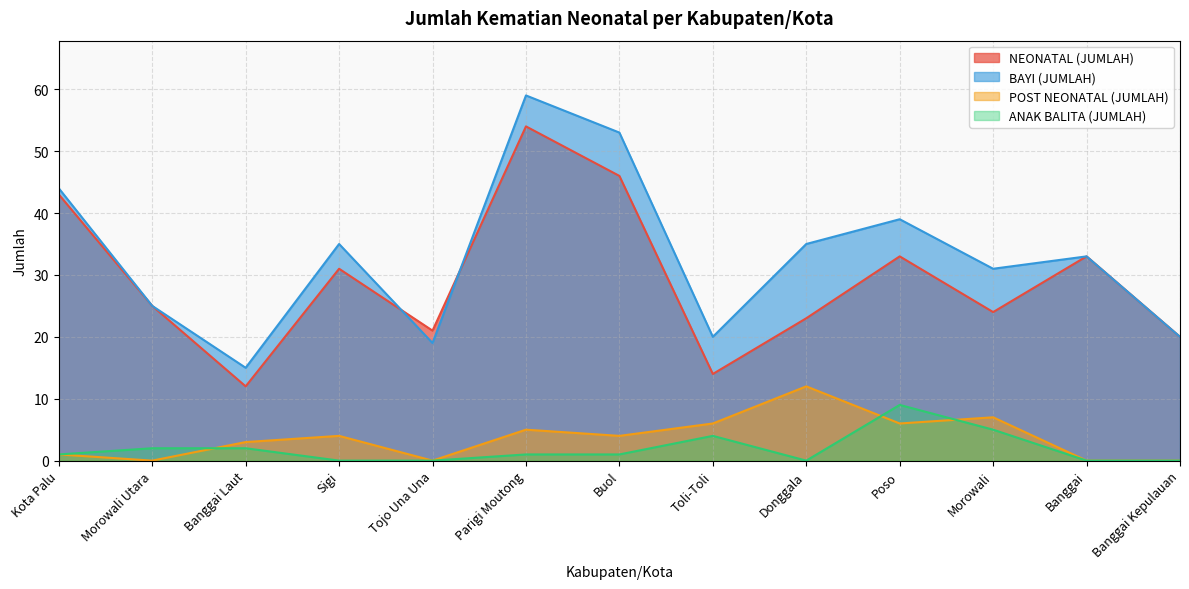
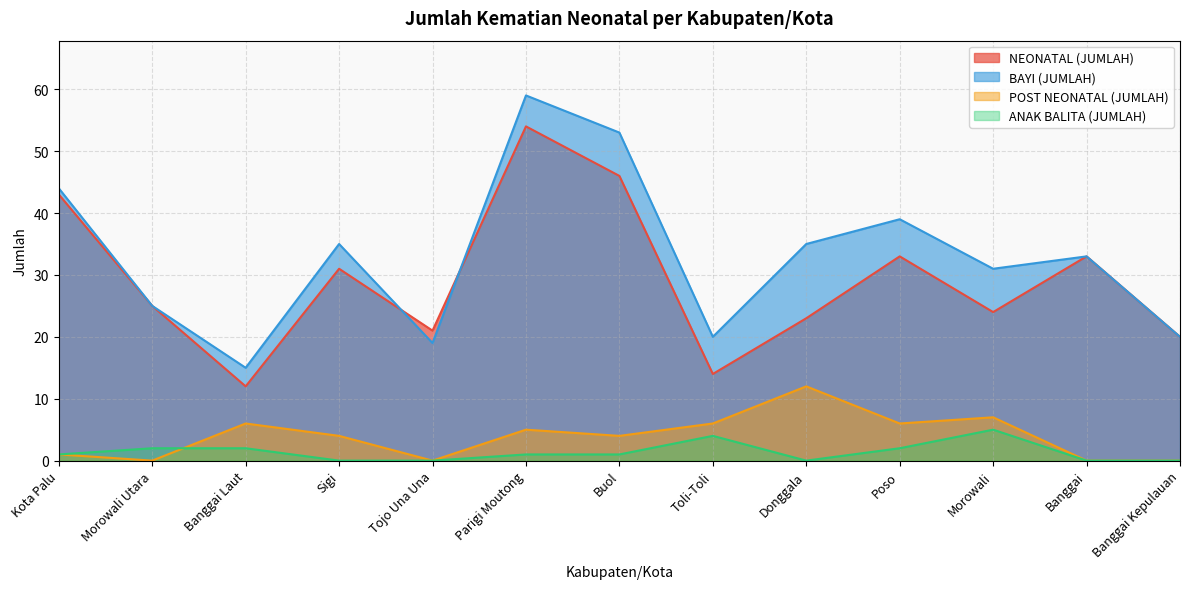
  {
    "NEONATAL (JUMLAH)": {
      "Kota Palu": 43,
      "Banggai Laut": 12,
      "Sigi": 31,
      "Tojo Una Una": 21,
      "Parigi Moutong": 54,
      "Buol": 46,
      "Toli-Toli": 14,
      "Donggala": 23,
      "Poso": 33,
      "Morowali": 24
    },
    "BAYI (JUMLAH)": {
      "Kota Palu": 44,
      "Banggai Laut": 15,
      "Sigi": 35,
      "Tojo Una Una": 19,
      "Parigi Moutong": 59,
      "Buol": 53,
      "Toli-Toli": 20,
      "Donggala": 35,
      "Poso": 39,
      "Morowali": 31
    },
    "POST NEONATAL (JUMLAH)": {
      "Morowali Utara": 0,
-     "Banggai Laut": 3,
+     "Banggai Laut": 6,
      "Sigi": 4,
      "Parigi Moutong": 5,
      "Buol": 4,
      "Toli-Toli": 6,
      "Donggala": 12,
      "Poso": 6,
      "Morowali": 7
    },
    "ANAK BALITA (JUMLAH)": {
      "Morowali Utara": 2,
      "Banggai Laut": 2,
      "Sigi": 0,
      "Parigi Moutong": 1,
      "Buol": 1,
      "Toli-Toli": 4,
      "Donggala": 0,
-     "Poso": 9,
+     "Poso": 2,
      "Morowali": 5
    }
  }
